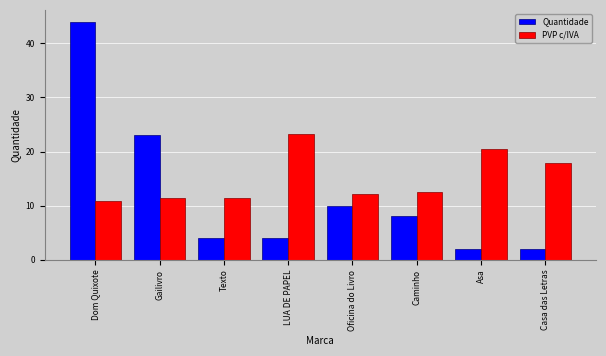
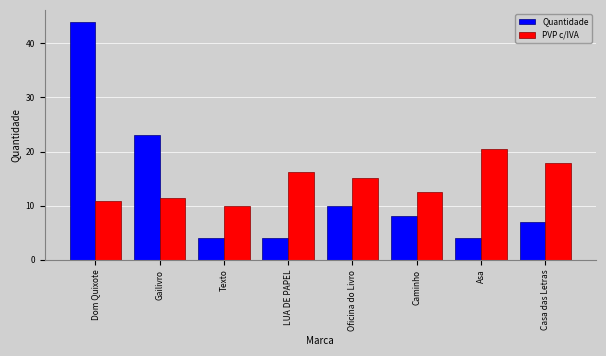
  {
    "Quantidade": {
      "Dom Quixote": 44,
      "Gailivro": 23,
      "Texto": 4,
      "LUA DE PAPEL": 4,
      "Oficina do Livro": 10,
      "Caminho": 8,
-     "Asa": 2,
-     "Casa das Letras": 2
+     "Asa": 4,
+     "Casa das Letras": 7
    },
    "PVP c/IVA": {
      "Dom Quixote": 11,
      "Gailivro": 11,
-     "Texto": 12,
-     "LUA DE PAPEL": 23,
-     "Oficina do Livro": 12,
+     "Texto": 10,
+     "LUA DE PAPEL": 16,
+     "Oficina do Livro": 15,
      "Caminho": 13,
      "Asa": 20,
      "Casa das Letras": 18
    }
  }
